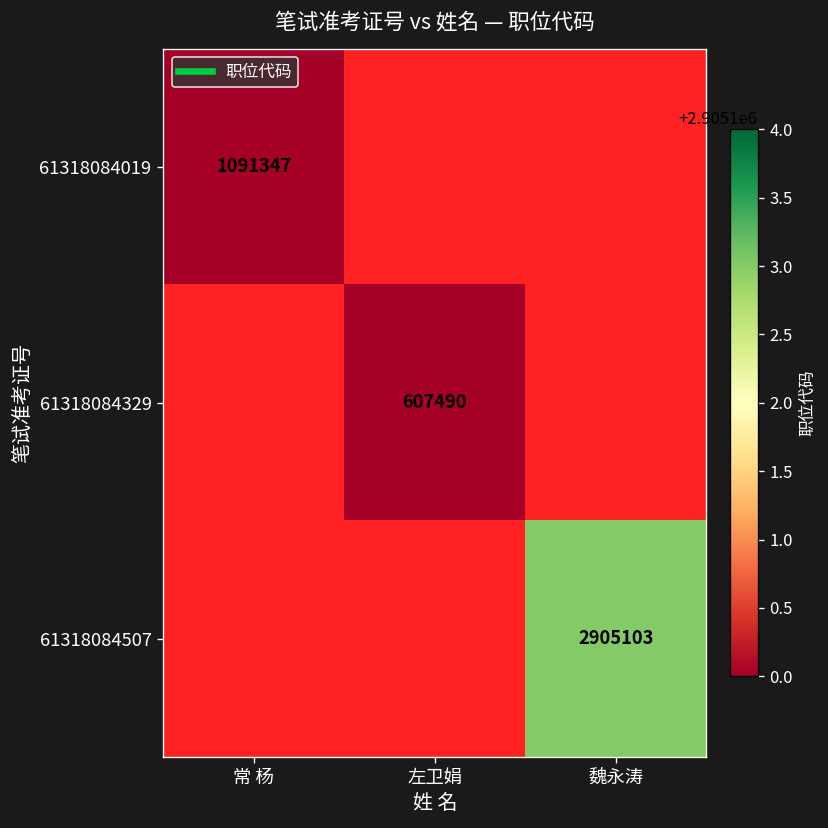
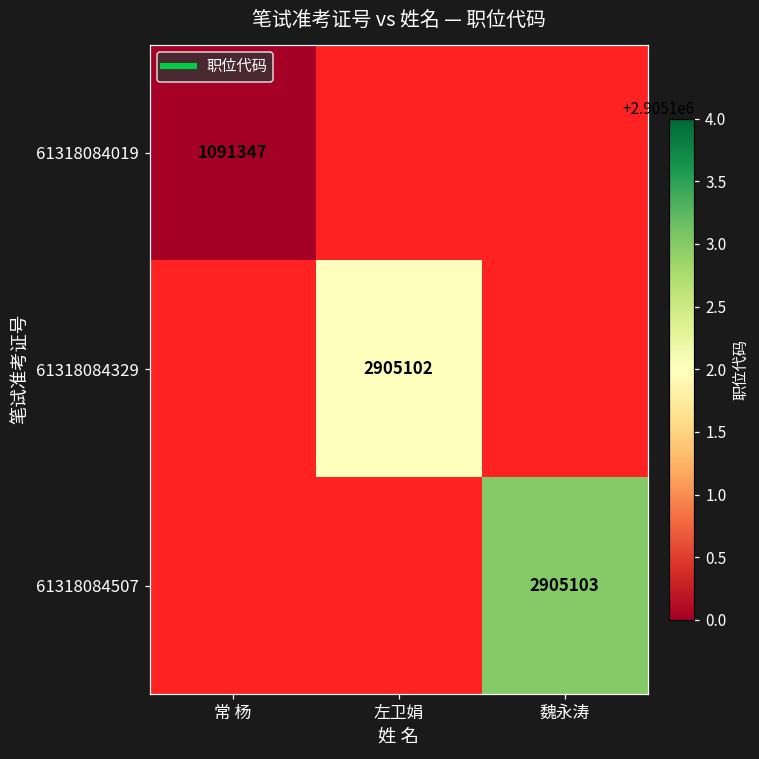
  {
    "61318084019": {
      "常 杨": 1091347
    },
    "61318084329": {
-     "左卫娟": 607490
+     "左卫娟": 2905102
    },
    "61318084507": {
      "魏永涛": 2905103
    }
  }
